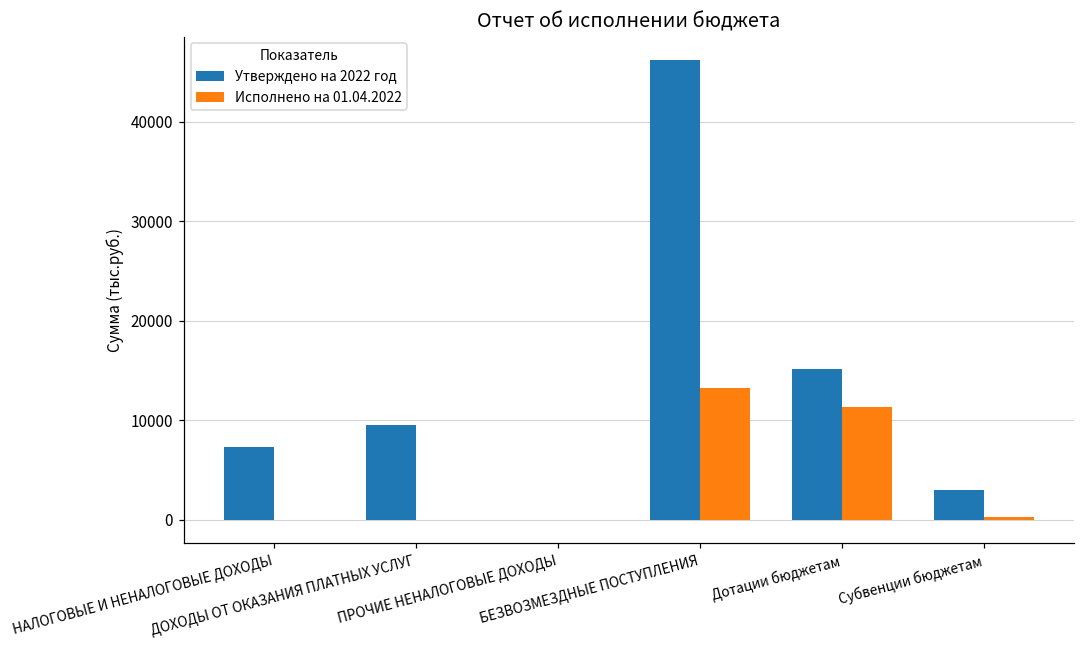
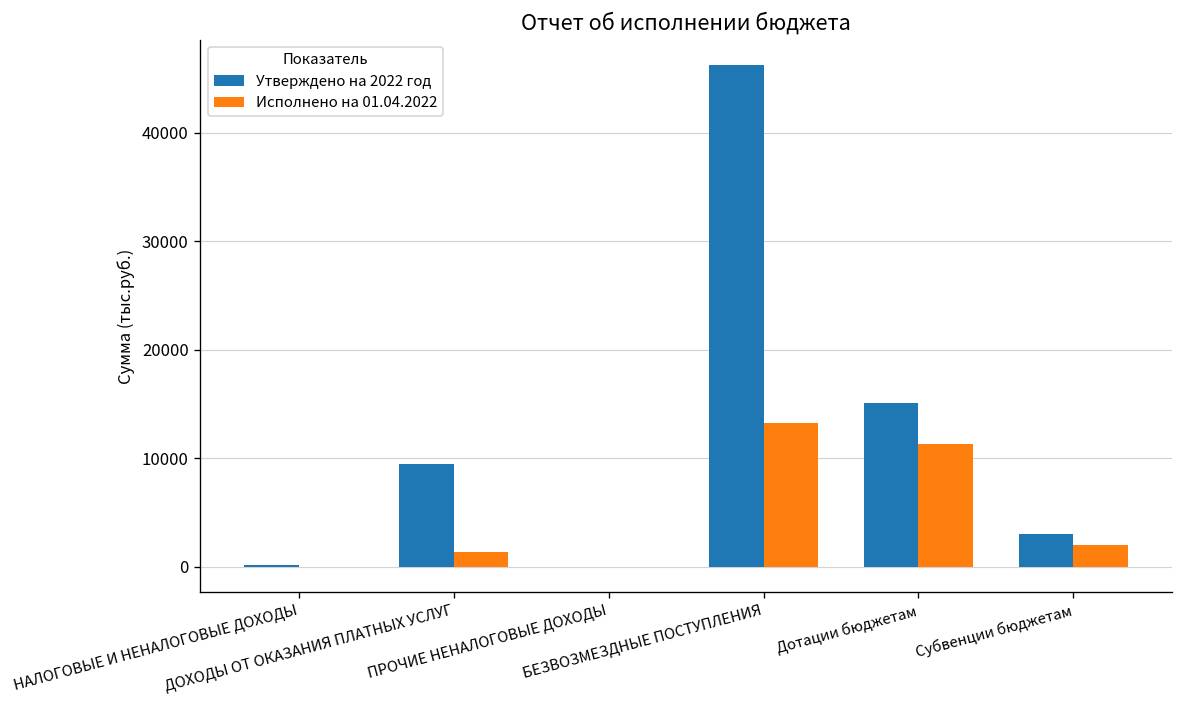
  {
    "Утверждено на 2022 год": {
-     "НАЛОГОВЫЕ И НЕНАЛОГОВЫЕ ДОХОДЫ": 7000,
+     "НАЛОГОВЫЕ И НЕНАЛОГОВЫЕ ДОХОДЫ": 0,
      "ДОХОДЫ ОТ ОКАЗАНИЯ ПЛАТНЫХ УСЛУГ": 10000,
      "ПРОЧИЕ НЕНАЛОГОВЫЕ ДОХОДЫ": 0,
      "БЕЗВОЗМЕЗДНЫЕ ПОСТУПЛЕНИЯ": 46000,
      "Дотации бюджетам": 15000,
      "Субвенции бюджетам": 3000
    },
    "Исполнено на 01.04.2022": {
-     "ДОХОДЫ ОТ ОКАЗАНИЯ ПЛАТНЫХ УСЛУГ": 0,
+     "ДОХОДЫ ОТ ОКАЗАНИЯ ПЛАТНЫХ УСЛУГ": 1000,
      "БЕЗВОЗМЕЗДНЫЕ ПОСТУПЛЕНИЯ": 13000,
      "Дотации бюджетам": 11000,
-     "Субвенции бюджетам": 0
+     "Субвенции бюджетам": 2000
    }
  }
